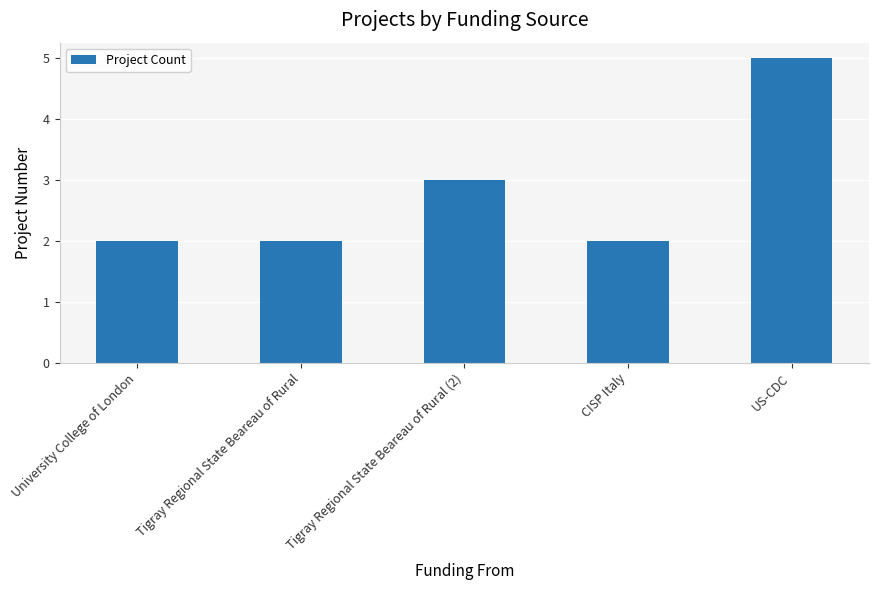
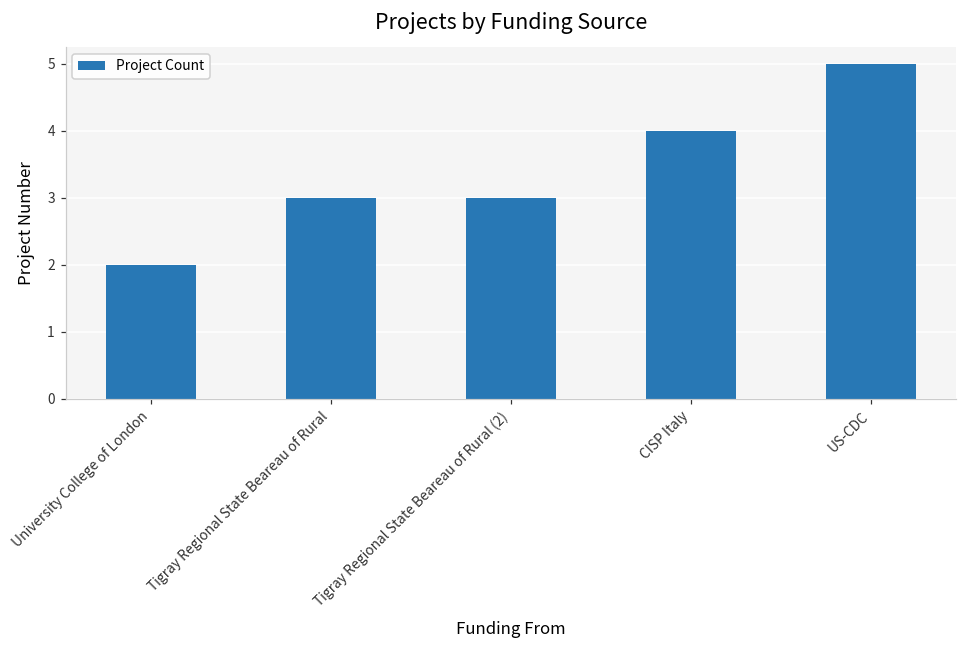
  {
    "University College of London": 2,
-   "Tigray Regional State Beareau of Rural": 2,
+   "Tigray Regional State Beareau of Rural": 3,
    "Tigray Regional State Beareau of Rural (2)": 3,
-   "CISP Italy": 2,
+   "CISP Italy": 4,
    "US-CDC": 5
  }
